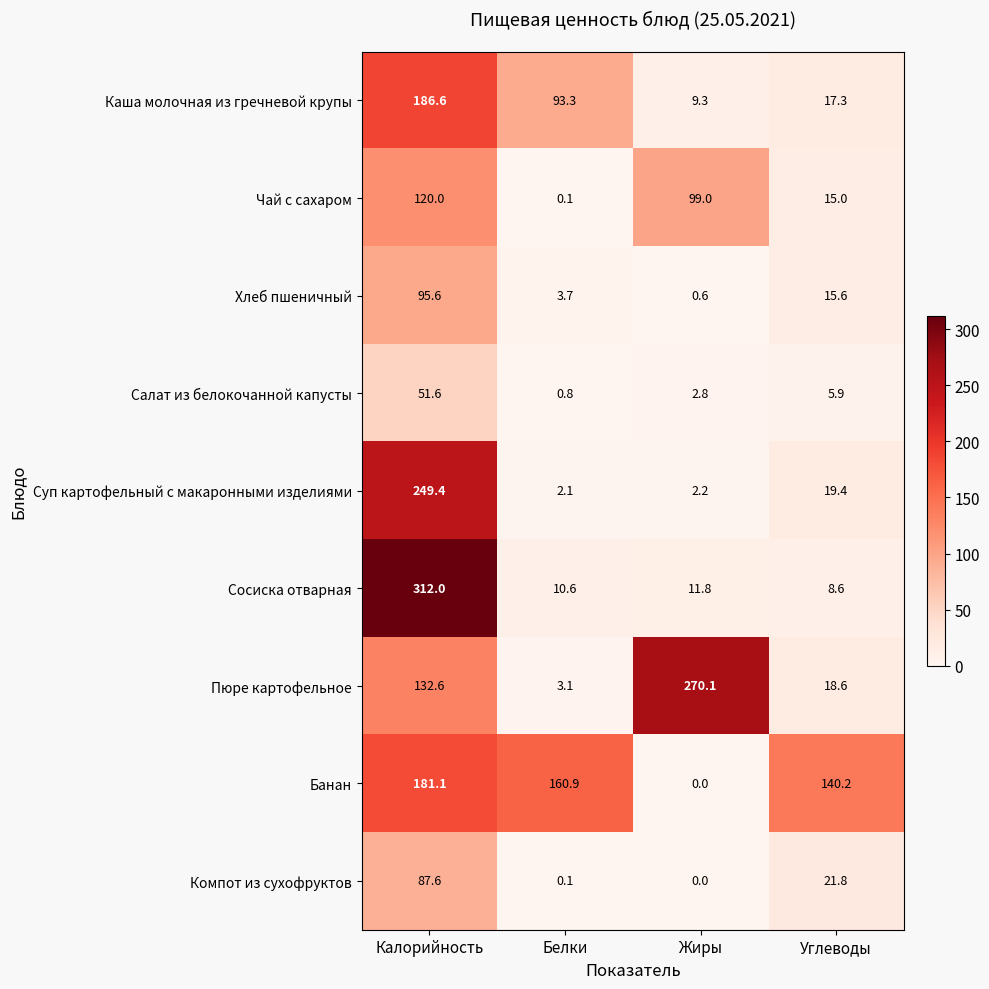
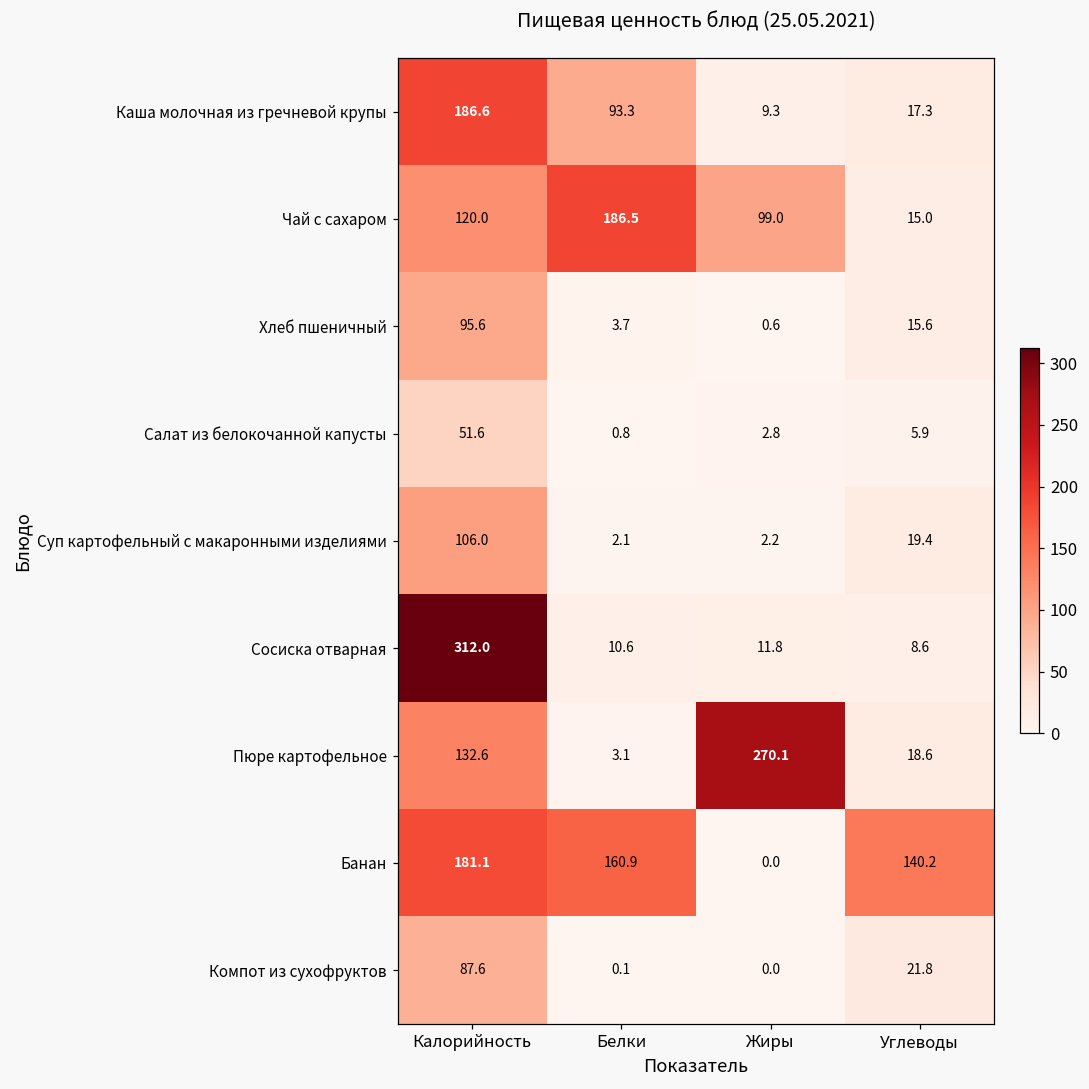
  {
    "Каша молочная из гречневой крупы": {
      "Калорийность": 186.6,
      "Белки": 93.3,
      "Жиры": 9.3,
      "Углеводы": 17.3
    },
    "Чай с сахаром": {
      "Калорийность": 120.0,
-     "Белки": 0.1,
+     "Белки": 186.5,
      "Жиры": 99.0,
      "Углеводы": 15.0
    },
    "Хлеб пшеничный": {
      "Калорийность": 95.6,
      "Белки": 3.7,
      "Жиры": 0.6,
      "Углеводы": 15.6
    },
    "Салат из белокочанной капусты": {
      "Калорийность": 51.6,
      "Белки": 0.8,
      "Жиры": 2.8,
      "Углеводы": 5.9
    },
    "Суп картофельный с макаронными изделиями": {
-     "Калорийность": 249.4,
+     "Калорийность": 106.0,
      "Белки": 2.1,
      "Жиры": 2.2,
      "Углеводы": 19.4
    },
    "Сосиска отварная": {
      "Калорийность": 312.0,
      "Белки": 10.6,
      "Жиры": 11.8,
      "Углеводы": 8.6
    },
    "Пюре картофельное": {
      "Калорийность": 132.6,
      "Белки": 3.1,
      "Жиры": 270.1,
      "Углеводы": 18.6
    },
    "Банан": {
      "Калорийность": 181.1,
      "Белки": 160.9,
      "Жиры": 0.0,
      "Углеводы": 140.2
    },
    "Компот из сухофруктов": {
      "Калорийность": 87.6,
      "Белки": 0.1,
      "Жиры": 0.0,
      "Углеводы": 21.8
    }
  }
